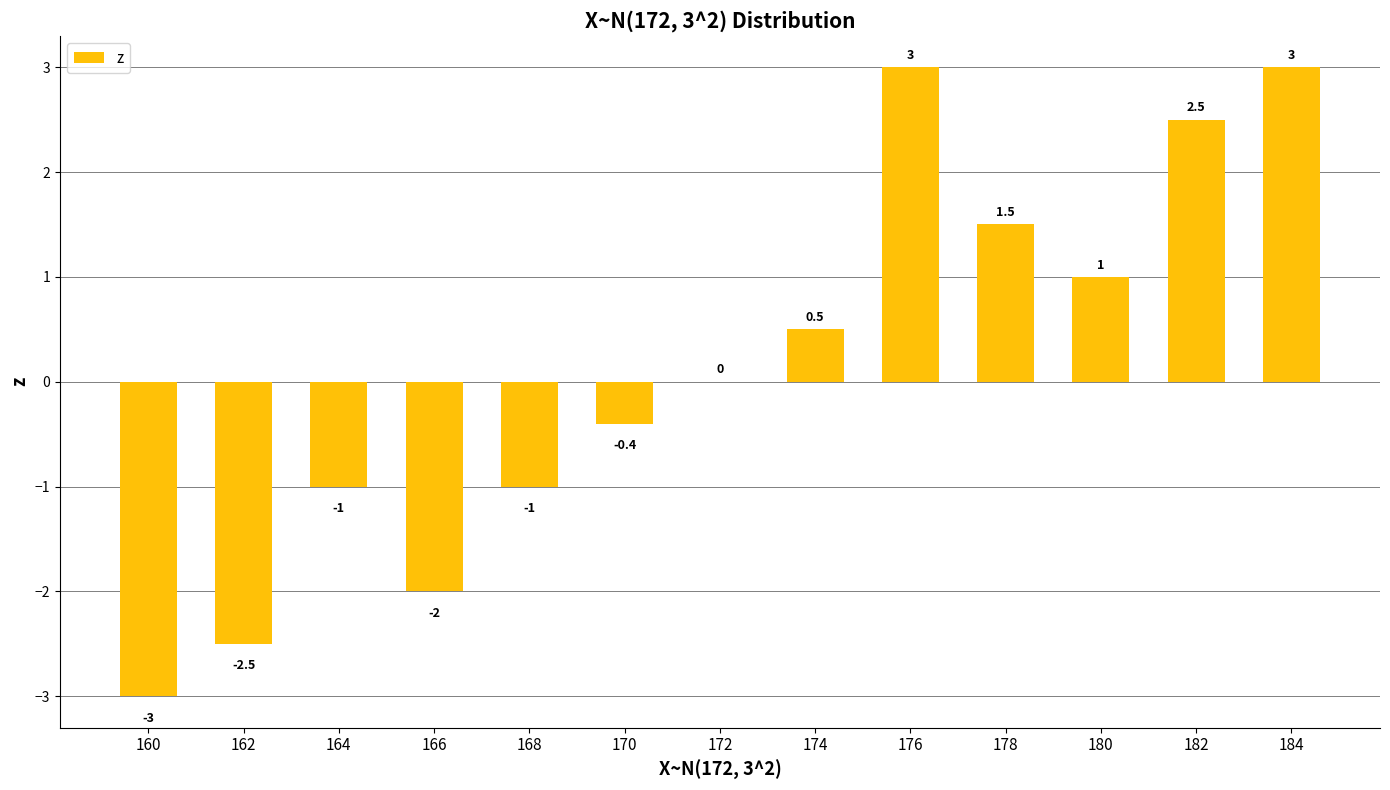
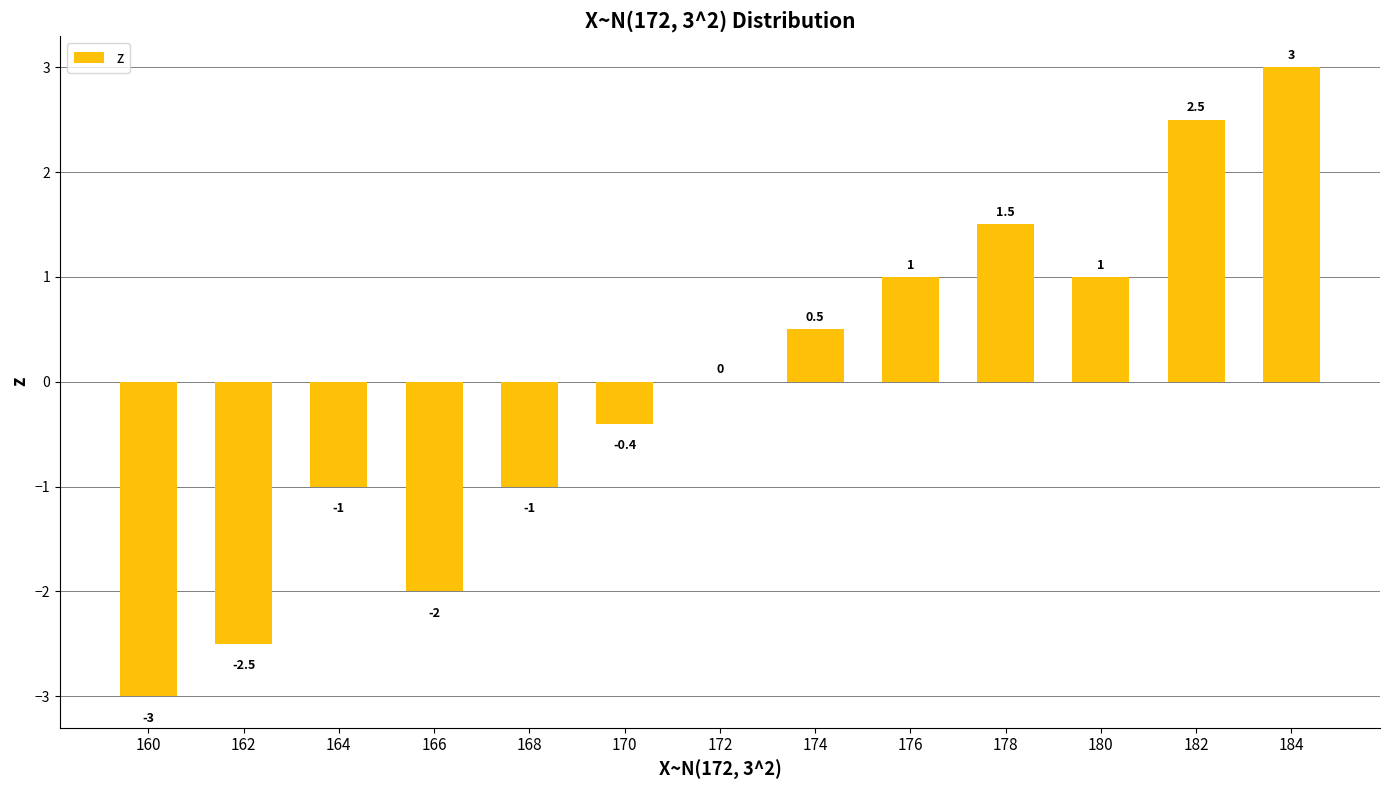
  {
    "160": -3,
    "162": -2.5,
    "164": -1,
    "166": -2,
    "168": -1,
    "170": -0.4,
    "172": 0,
    "174": 0.5,
-   "176": 3,
+   "176": 1,
    "178": 1.5,
    "180": 1,
    "182": 2.5,
    "184": 3
  }
